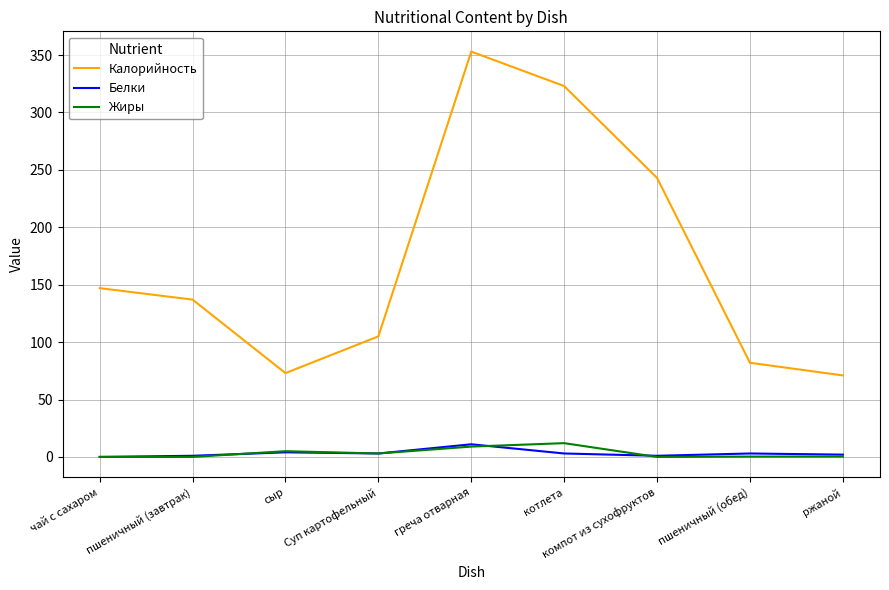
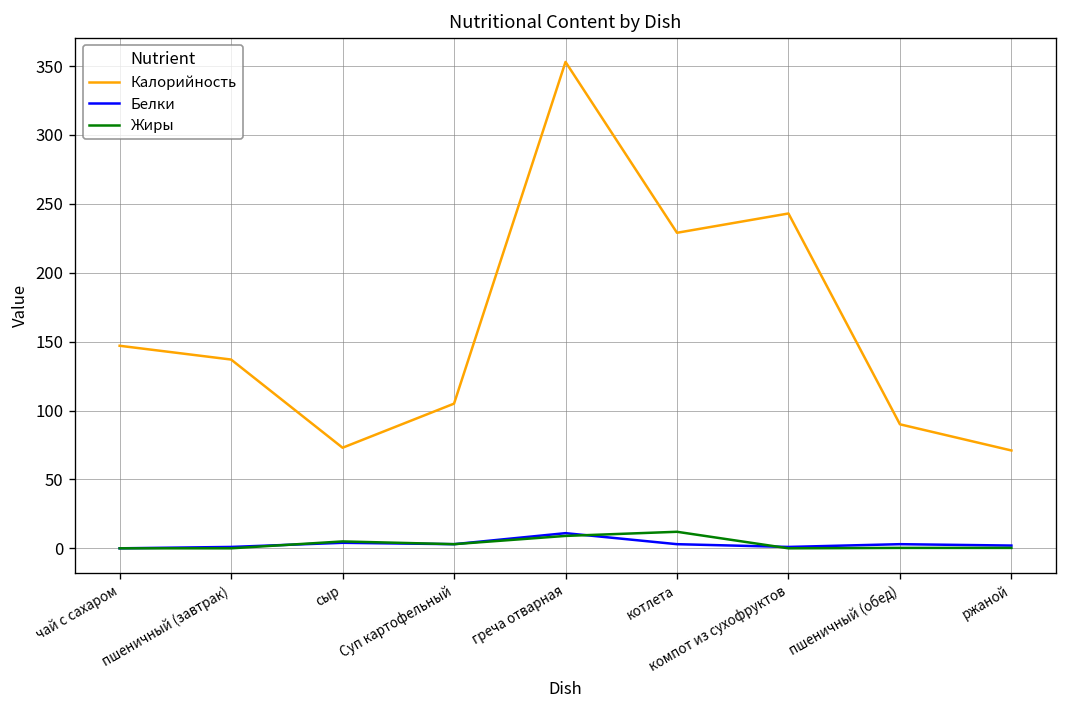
  {
    "Калорийность": {
      "чай с сахаром": 147,
      "пшеничный (завтрак)": 137,
      "сыр": 73,
      "Суп картофельный": 105,
      "греча отварная": 353,
-     "котлета": 323,
+     "котлета": 229,
      "компот из сухофруктов": 243,
-     "пшеничный (обед)": 82,
+     "пшеничный (обед)": 90,
      "ржаной": 71
    },
    "Белки": {
      "котлета": 3,
      "пшеничный (обед)": 3
    },
    "Жиры": {
      "котлета": 12,
      "пшеничный (обед)": 0
    }
  }
